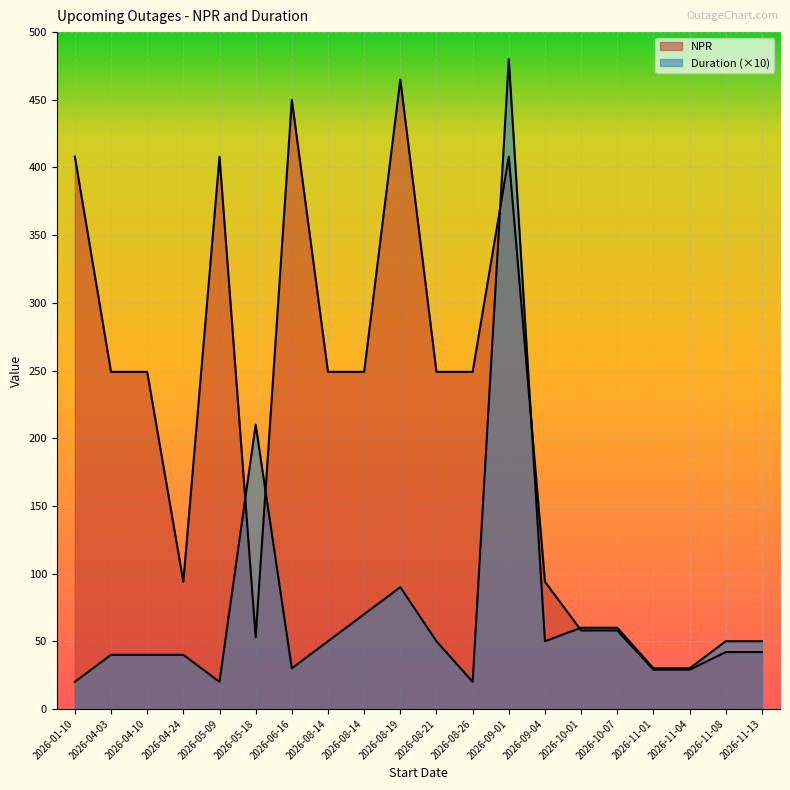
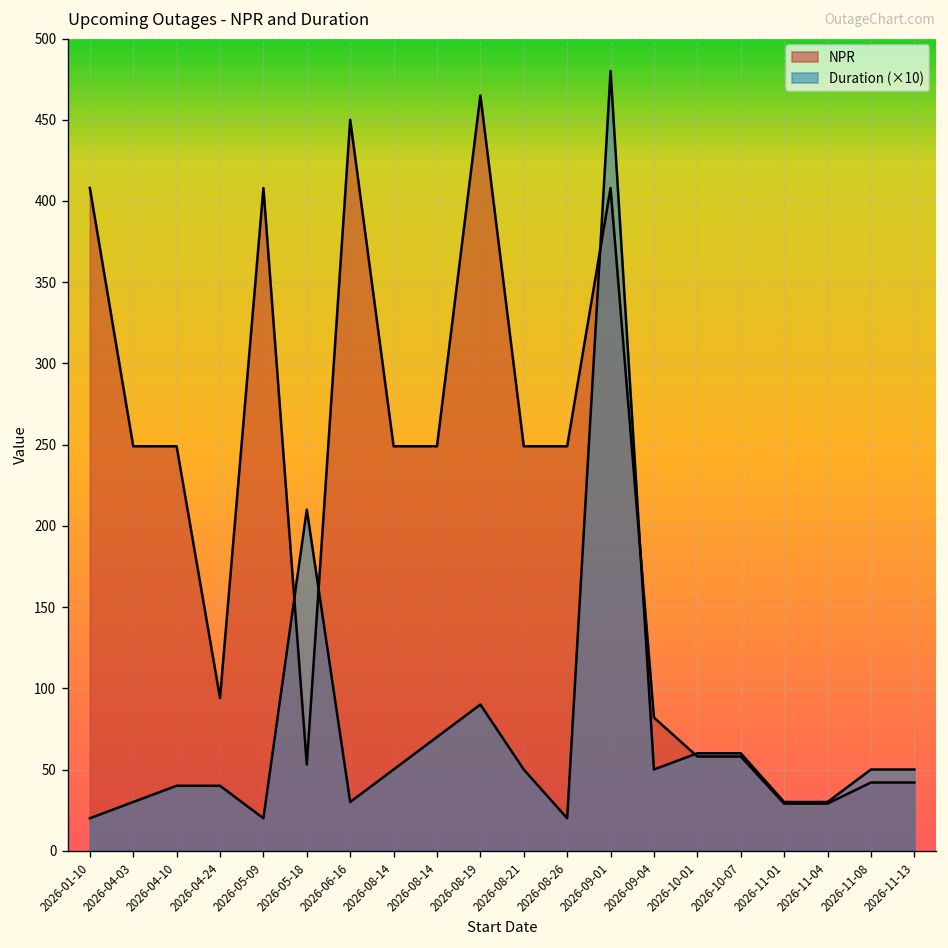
  {
    "NPR": {
      "2026-01-10": 408,
      "2026-04-03": 249,
      "2026-04-10": 249,
      "2026-04-24": 94,
      "2026-05-09": 408,
      "2026-05-18": 53,
      "2026-06-16": 450,
      "2026-08-19": 465,
      "2026-08-21": 249,
      "2026-08-26": 249,
      "2026-09-01": 408,
-     "2026-09-04": 94,
+     "2026-09-04": 82,
      "2026-10-01": 58,
      "2026-10-07": 58,
      "2026-11-08": 42,
      "2026-11-13": 42
    },
    "Duration (×10)": {
      "2026-01-10": 20,
-     "2026-04-03": 40,
+     "2026-04-03": 30,
      "2026-04-10": 40,
      "2026-04-24": 40,
      "2026-05-09": 20,
      "2026-05-18": 210,
      "2026-06-16": 30,
      "2026-08-19": 90,
      "2026-08-21": 50,
      "2026-08-26": 20,
      "2026-09-01": 480,
      "2026-09-04": 50,
      "2026-10-01": 60,
      "2026-10-07": 60,
      "2026-11-08": 50,
      "2026-11-13": 50
    }
  }
